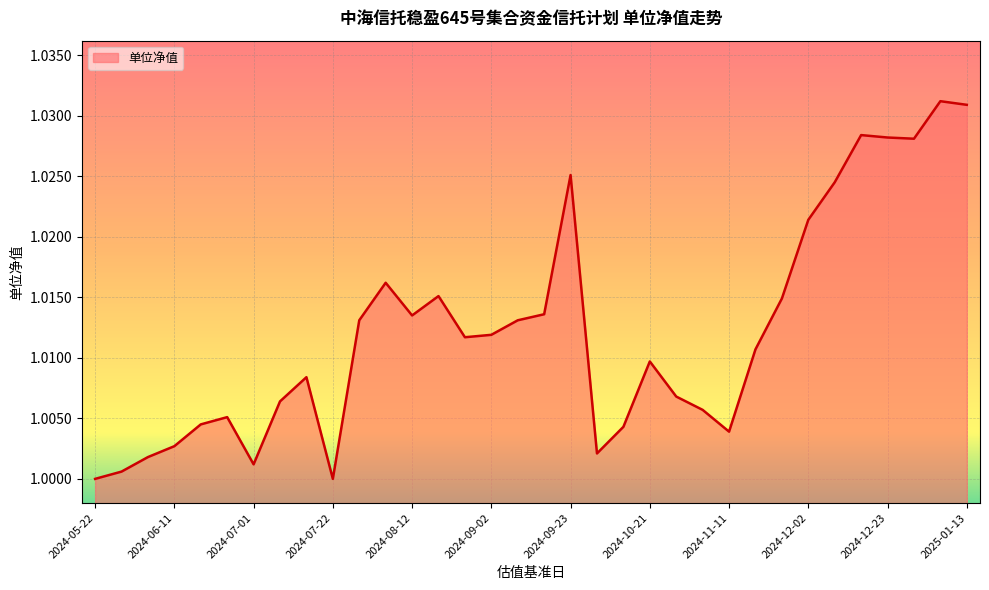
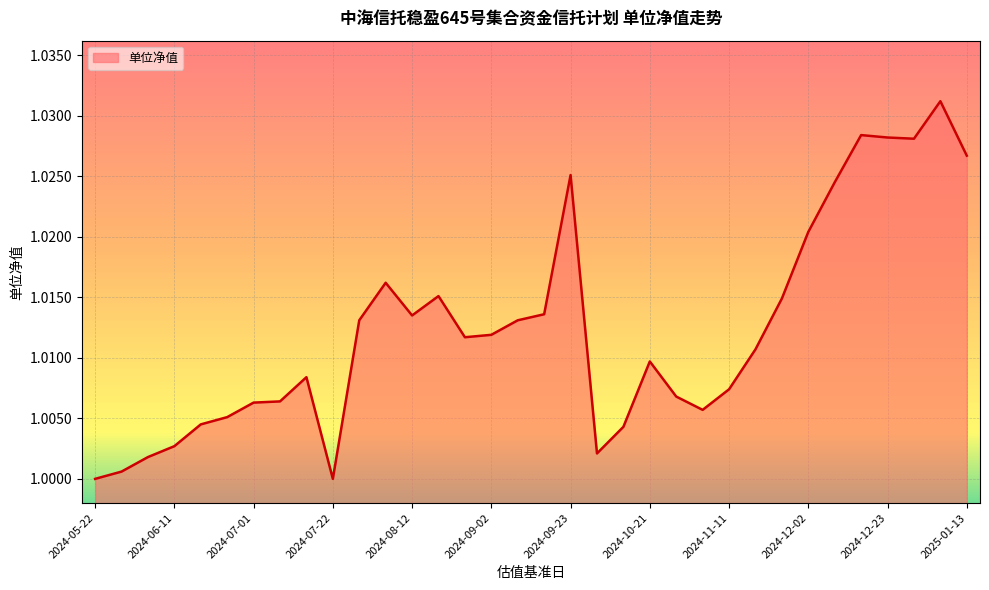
  {
    "2024-05-22": 1.0000,
    "2024-06-11": 1.0027,
-   "2024-07-01": 1.0012,
+   "2024-07-01": 1.0063,
    "2024-07-22": 1.0000,
    "2024-08-12": 1.0135,
    "2024-09-02": 1.0119,
    "2024-09-23": 1.0251,
    "2024-10-21": 1.0097,
-   "2024-11-11": 1.0039,
-   "2024-12-02": 1.0214,
+   "2024-11-11": 1.0074,
+   "2024-12-02": 1.0204,
    "2024-12-23": 1.0282,
-   "2025-01-13": 1.0309
+   "2025-01-13": 1.0267
  }
